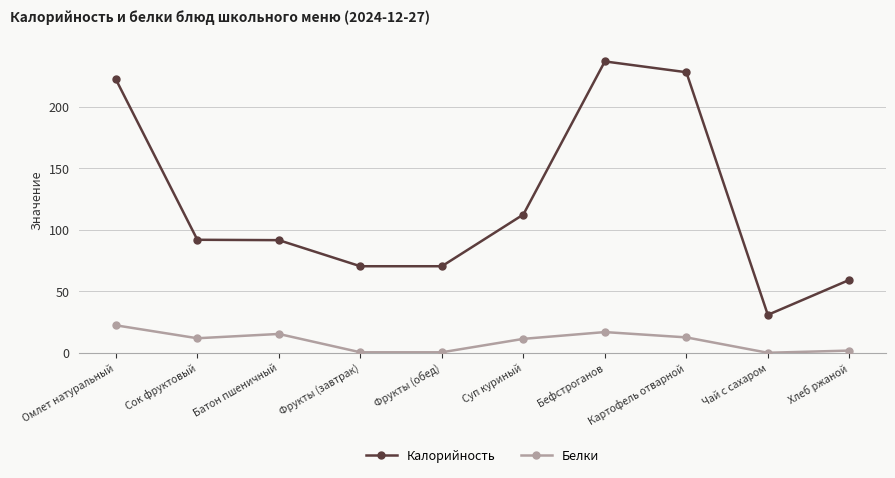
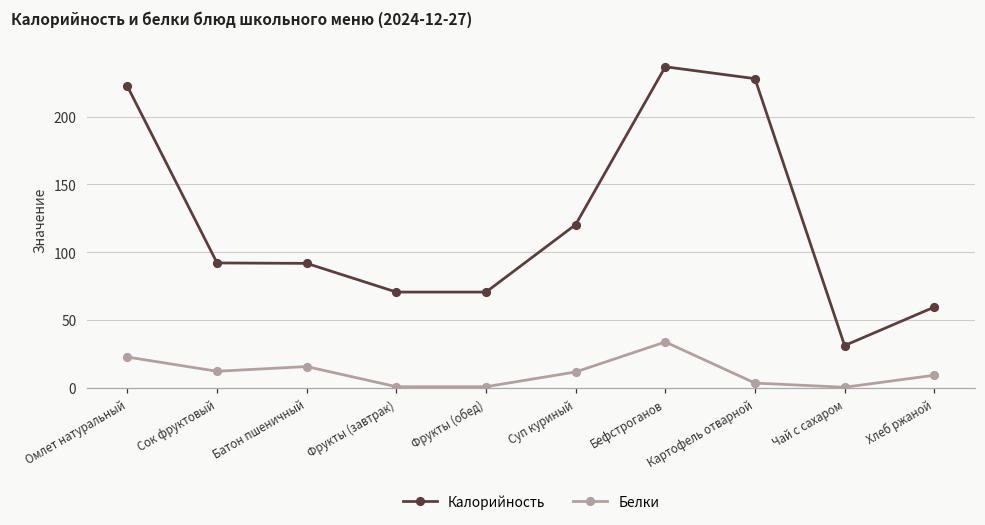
  {
    "Калорийность": {
      "Омлет натуральный": 222,
      "Сок фруктовый": 92,
      "Батон пшеничный": 92,
      "Фрукты (завтрак)": 71,
      "Фрукты (обед)": 71,
-     "Суп куриный": 113,
+     "Суп куриный": 120,
      "Бефстроганов": 237,
      "Картофель отварной": 228,
      "Чай с сахаром": 31,
      "Хлеб ржаной": 59
    },
    "Белки": {
      "Омлет натуральный": 23,
      "Сок фруктовый": 12,
      "Батон пшеничный": 15,
      "Фрукты (завтрак)": 1,
      "Фрукты (обед)": 1,
      "Суп куриный": 12,
-     "Бефстроганов": 17,
-     "Картофель отварной": 13,
+     "Бефстроганов": 34,
+     "Картофель отварной": 3,
      "Чай с сахаром": 0,
-     "Хлеб ржаной": 2
+     "Хлеб ржаной": 9
    }
  }
